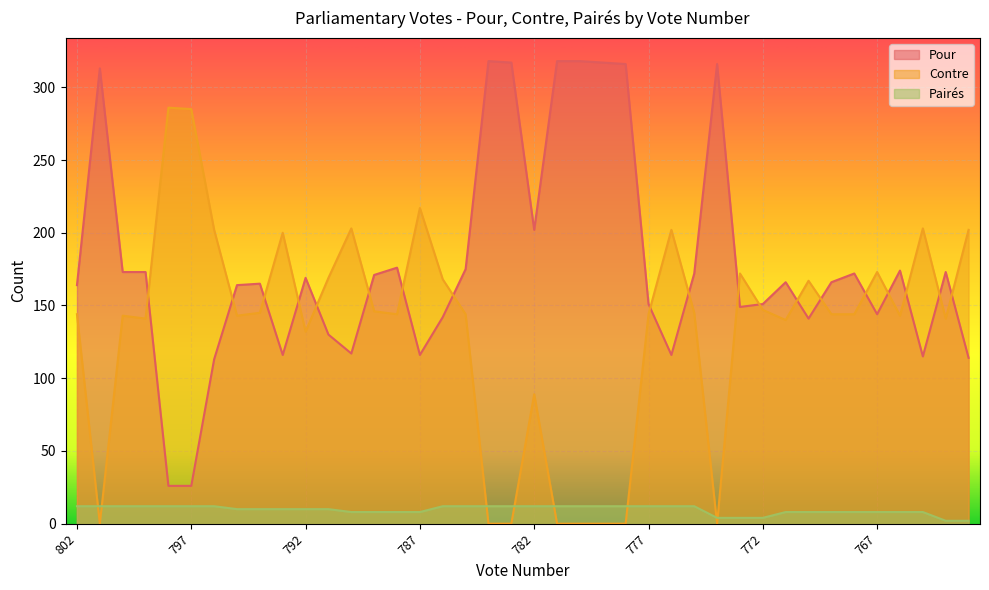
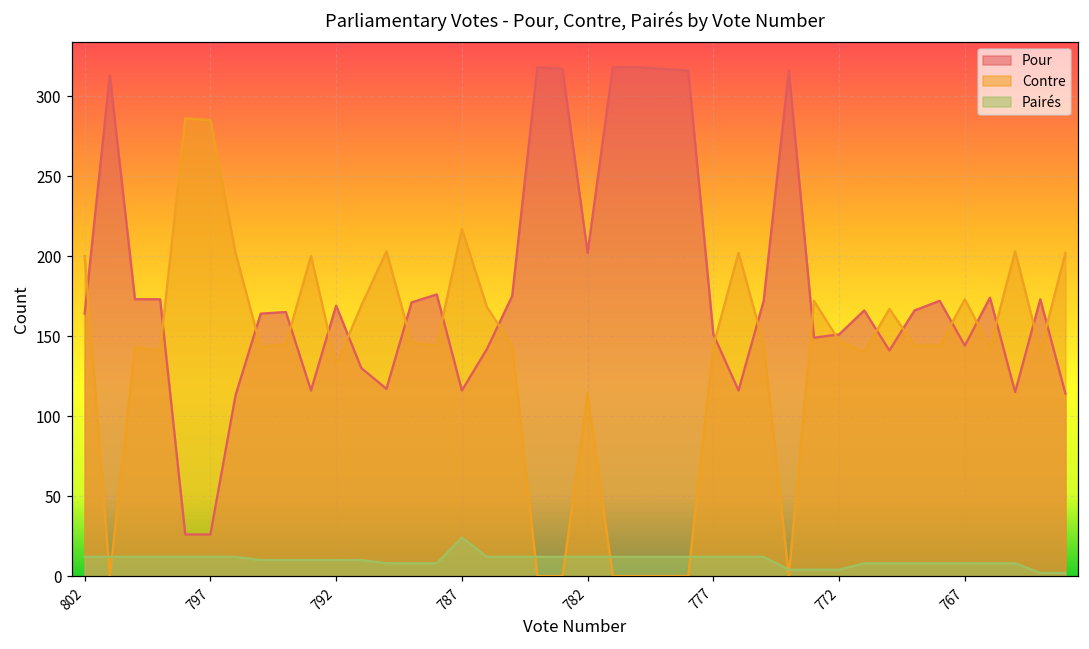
  {
    "Pour": {
      "802": 164,
      "797": 26,
      "792": 169,
      "787": 116,
      "782": 202,
      "777": 151,
      "772": 151,
      "767": 144
    },
    "Contre": {
-     "802": 144,
+     "802": 200,
      "797": 285,
      "792": 132,
      "787": 217,
-     "782": 89,
+     "782": 114,
      "777": 144,
      "772": 147,
      "767": 173
    },
    "Pairés": {
      "802": 12,
      "797": 12,
      "792": 10,
-     "787": 8,
+     "787": 24,
      "782": 12,
      "777": 12,
      "772": 4,
      "767": 8
    }
  }
